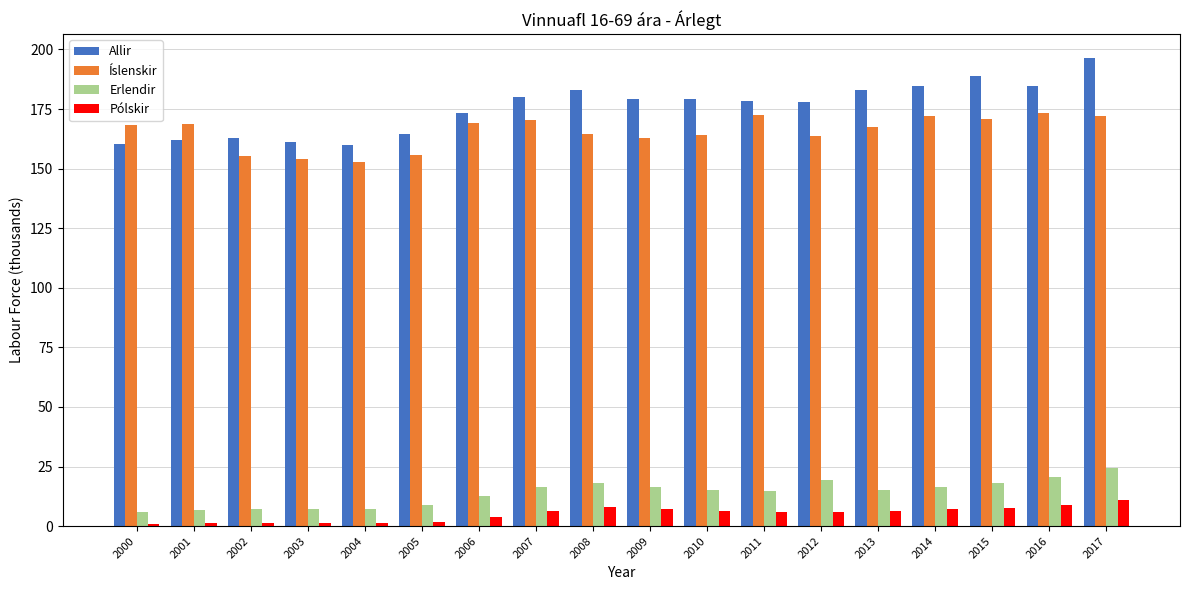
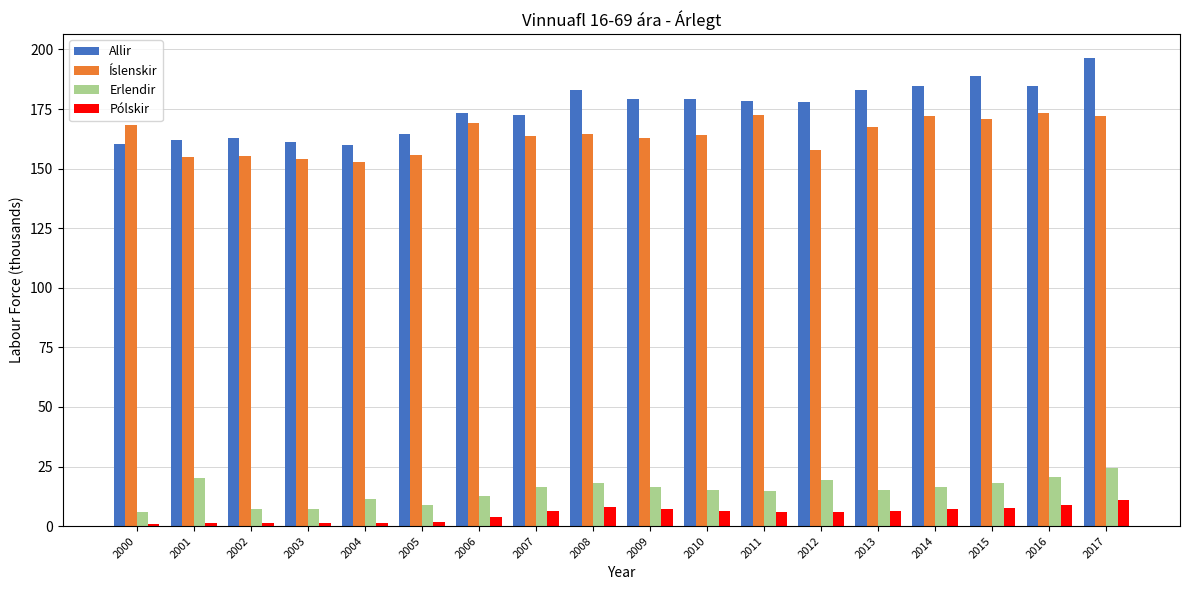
  {
    "Allir": {
      "2000": 160,
      "2001": 162,
      "2002": 163,
      "2003": 161,
      "2004": 160,
      "2005": 164,
      "2006": 173,
-     "2007": 180,
+     "2007": 172,
      "2008": 183,
      "2009": 179,
      "2010": 179,
      "2011": 178,
      "2012": 178,
      "2013": 183,
      "2014": 185,
      "2015": 189,
      "2016": 185,
      "2017": 197
    },
    "Íslenskir": {
      "2000": 168,
-     "2001": 169,
+     "2001": 155,
      "2002": 155,
      "2003": 154,
      "2004": 153,
      "2005": 156,
      "2006": 169,
-     "2007": 170,
+     "2007": 164,
      "2008": 165,
      "2009": 163,
      "2010": 164,
      "2011": 173,
-     "2012": 164,
+     "2012": 158,
      "2013": 168,
      "2014": 172,
      "2015": 171,
      "2016": 173,
      "2017": 172
    },
    "Erlendir": {
      "2000": 6,
-     "2001": 7,
+     "2001": 20,
      "2002": 7,
      "2003": 7,
-     "2004": 7,
+     "2004": 11,
      "2005": 9,
      "2006": 12,
      "2007": 16,
      "2008": 18,
      "2009": 17,
      "2010": 15,
      "2011": 15,
      "2012": 19,
      "2013": 15,
      "2014": 16,
      "2015": 18,
      "2016": 21,
      "2017": 24
    },
    "Pólskir": {
      "2001": 1,
      "2002": 1,
      "2003": 1,
      "2004": 1,
      "2005": 2,
      "2006": 4,
      "2007": 6,
      "2008": 8,
      "2009": 7,
      "2010": 6,
      "2011": 6,
      "2012": 6,
      "2013": 6,
      "2014": 7,
      "2015": 8,
      "2016": 9,
      "2017": 11
    }
  }
